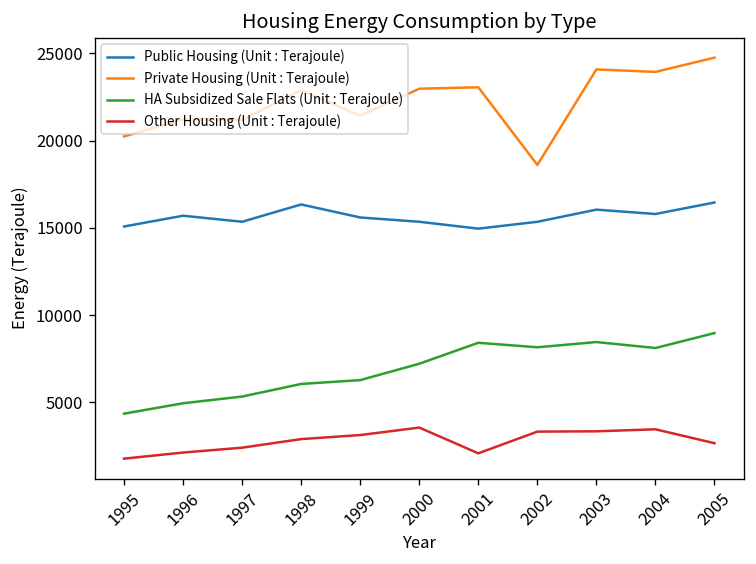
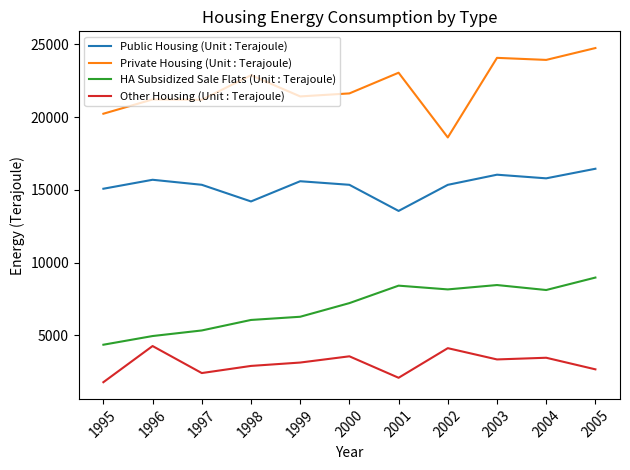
  {
    "Public Housing (Unit : Terajoule)": {
      "1995": 15100,
      "1996": 15700,
      "1997": 15300,
-     "1998": 16300,
+     "1998": 14200,
      "1999": 15600,
      "2000": 15300,
-     "2001": 14900,
+     "2001": 13500,
      "2002": 15300,
      "2003": 16000,
      "2004": 15800,
      "2005": 16400
    },
    "Private Housing (Unit : Terajoule)": {
      "1995": 20200,
-     "2000": 23000,
+     "2000": 21600,
      "2001": 23100,
      "2002": 18600,
      "2003": 24100,
      "2004": 23900,
      "2005": 24700
    },
    "HA Subsidized Sale Flats (Unit : Terajoule)": {
      "1995": 4300,
      "1996": 4900,
      "1997": 5300,
      "1998": 6000,
      "1999": 6300,
      "2000": 7200,
      "2001": 8400,
      "2002": 8200,
      "2003": 8500,
      "2004": 8100,
      "2005": 9000
    },
    "Other Housing (Unit : Terajoule)": {
      "1995": 1800,
-     "1996": 2100,
+     "1996": 4300,
      "1997": 2400,
      "1998": 2900,
      "1999": 3100,
      "2000": 3500,
      "2001": 2100,
-     "2002": 3300,
+     "2002": 4100,
      "2003": 3300,
      "2004": 3500,
      "2005": 2700
    }
  }
